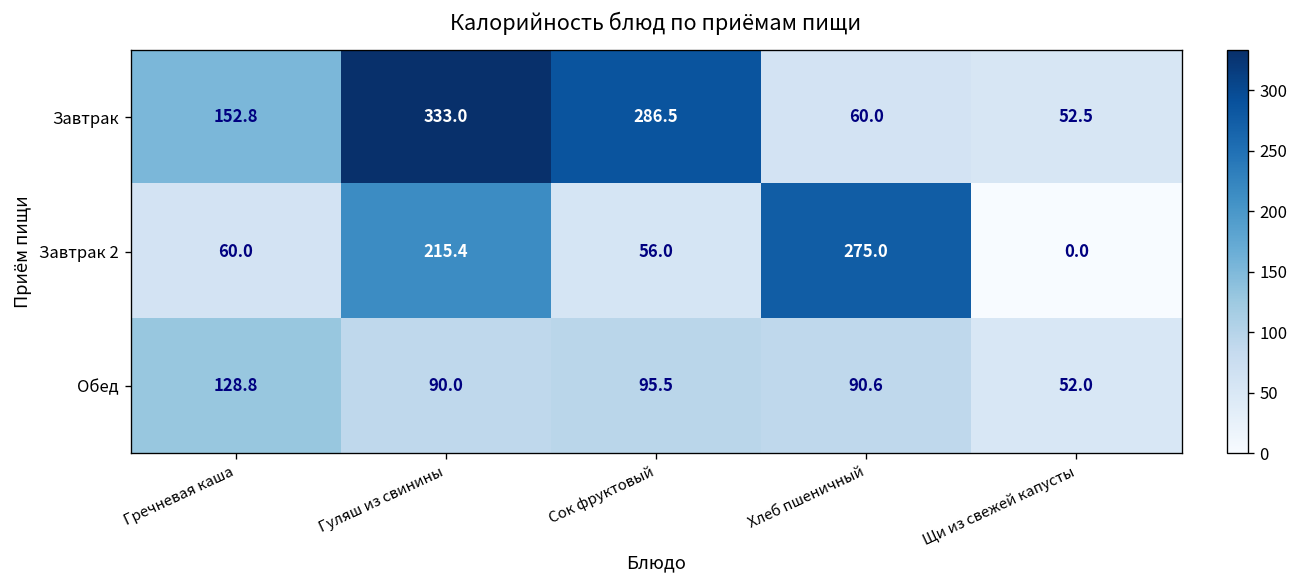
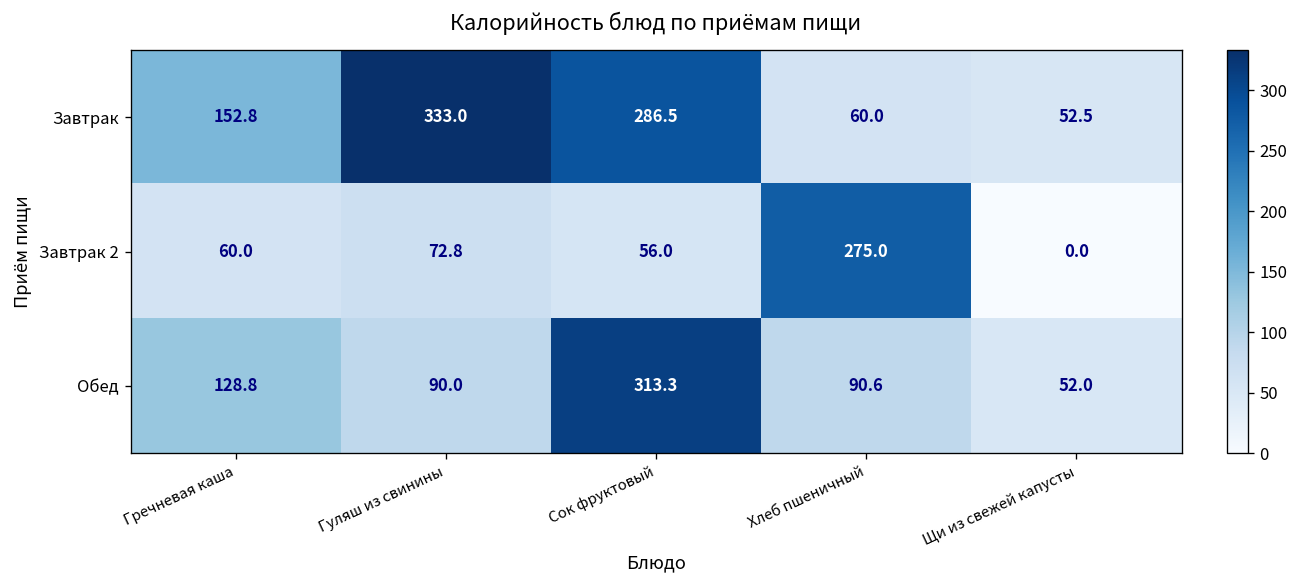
  {
    "Завтрак": {
      "Гречневая каша": 152.8,
      "Гуляш из свинины": 333.0,
      "Сок фруктовый": 286.5,
      "Хлеб пшеничный": 60.0,
      "Щи из свежей капусты": 52.5
    },
    "Завтрак 2": {
      "Гречневая каша": 60.0,
-     "Гуляш из свинины": 215.4,
+     "Гуляш из свинины": 72.8,
      "Сок фруктовый": 56.0,
      "Хлеб пшеничный": 275.0,
      "Щи из свежей капусты": 0.0
    },
    "Обед": {
      "Гречневая каша": 128.8,
      "Гуляш из свинины": 90.0,
-     "Сок фруктовый": 95.5,
+     "Сок фруктовый": 313.3,
      "Хлеб пшеничный": 90.6,
      "Щи из свежей капусты": 52.0
    }
  }
